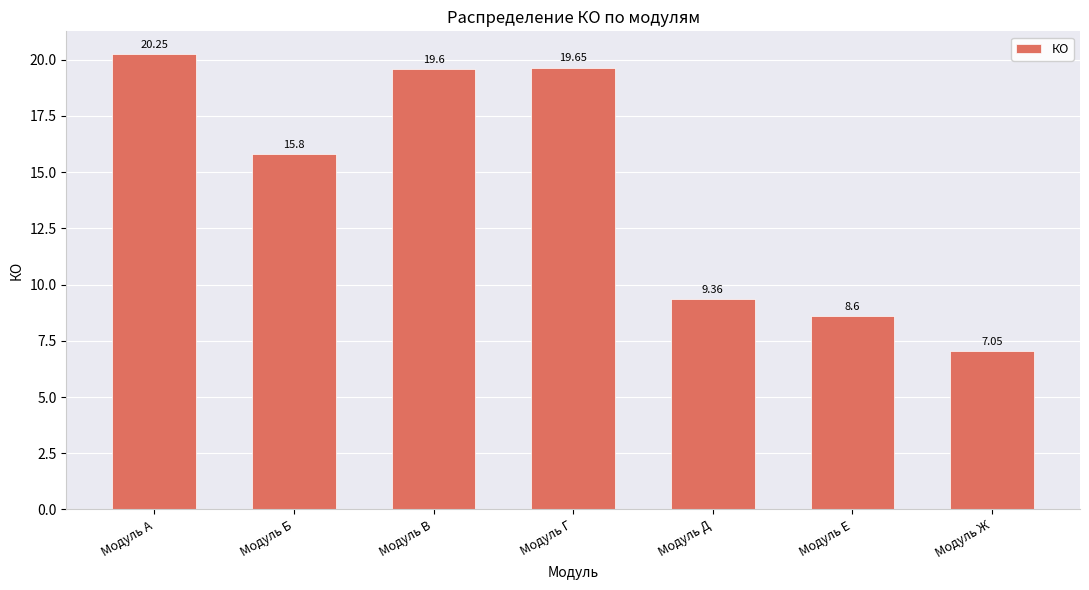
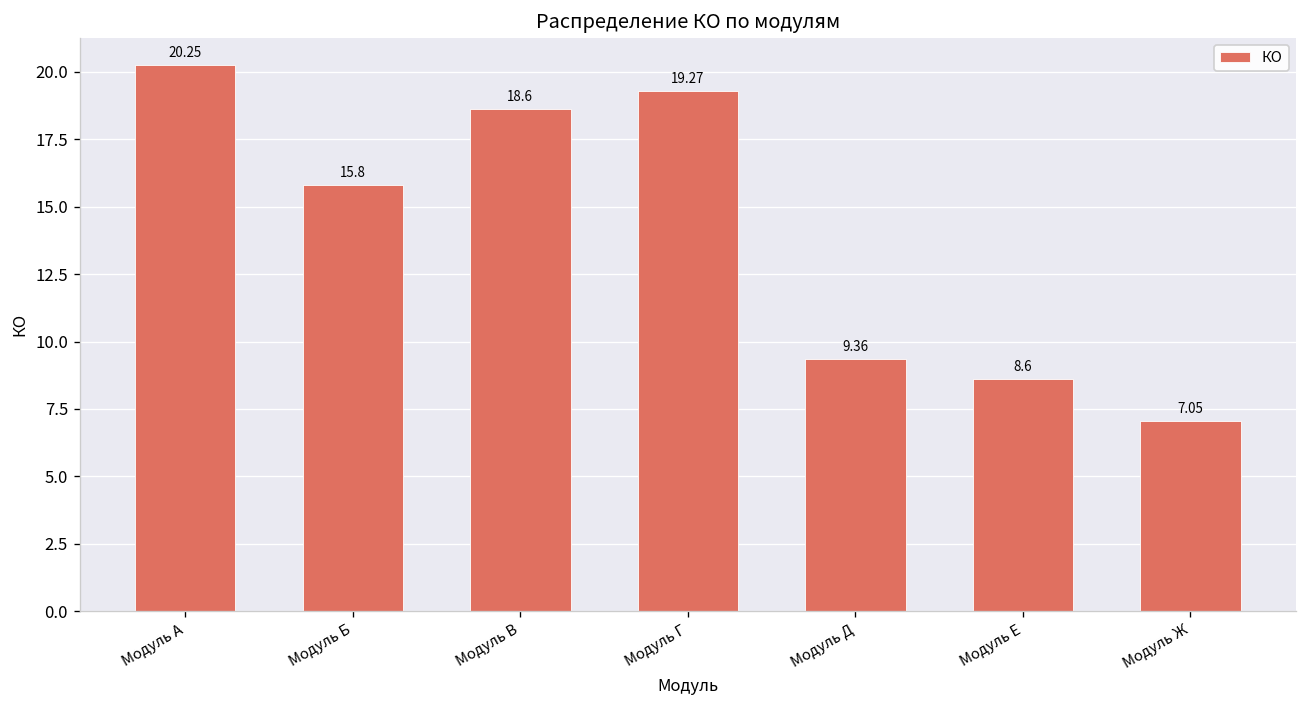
  {
    "Модуль А": 20.25,
    "Модуль Б": 15.8,
-   "Модуль В": 19.6,
-   "Модуль Г": 19.65,
+   "Модуль В": 18.6,
+   "Модуль Г": 19.27,
    "Модуль Д": 9.36,
    "Модуль Е": 8.6,
    "Модуль Ж": 7.05
  }
